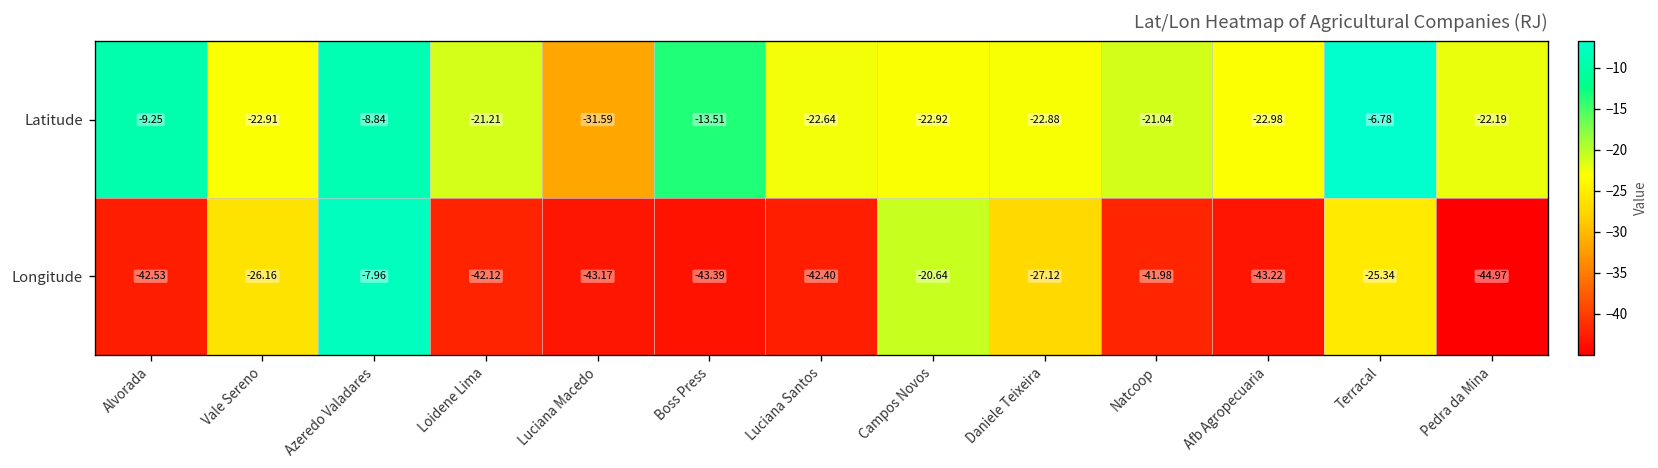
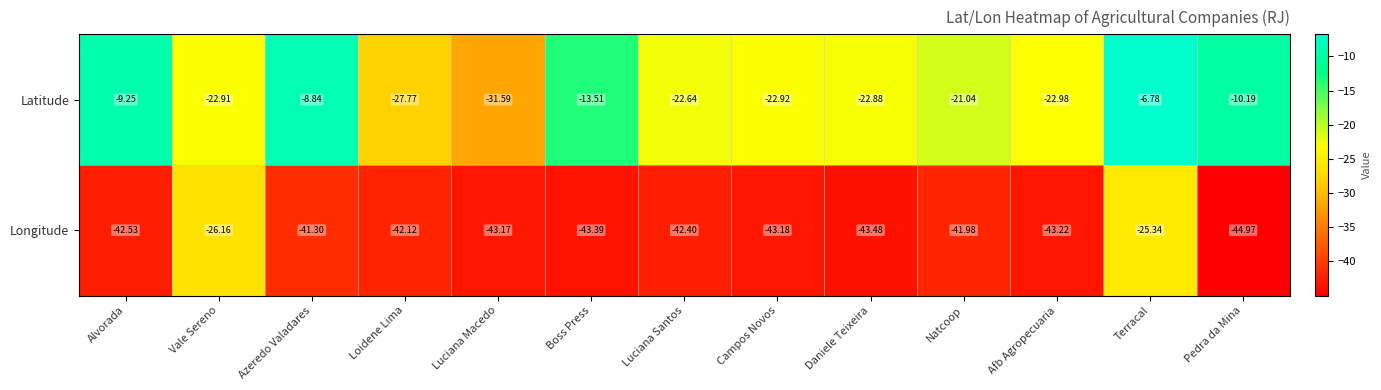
  {
    "Latitude": {
-     "Loidene Lima": -21.21,
-     "Pedra da Mina": -22.19
+     "Loidene Lima": -27.77,
+     "Pedra da Mina": -10.19
    },
    "Longitude": {
-     "Azeredo Valadares": -7.96,
-     "Campos Novos": -20.64,
-     "Daniele Teixeira": -27.12
+     "Azeredo Valadares": -41.30,
+     "Campos Novos": -43.18,
+     "Daniele Teixeira": -43.48
    }
  }
